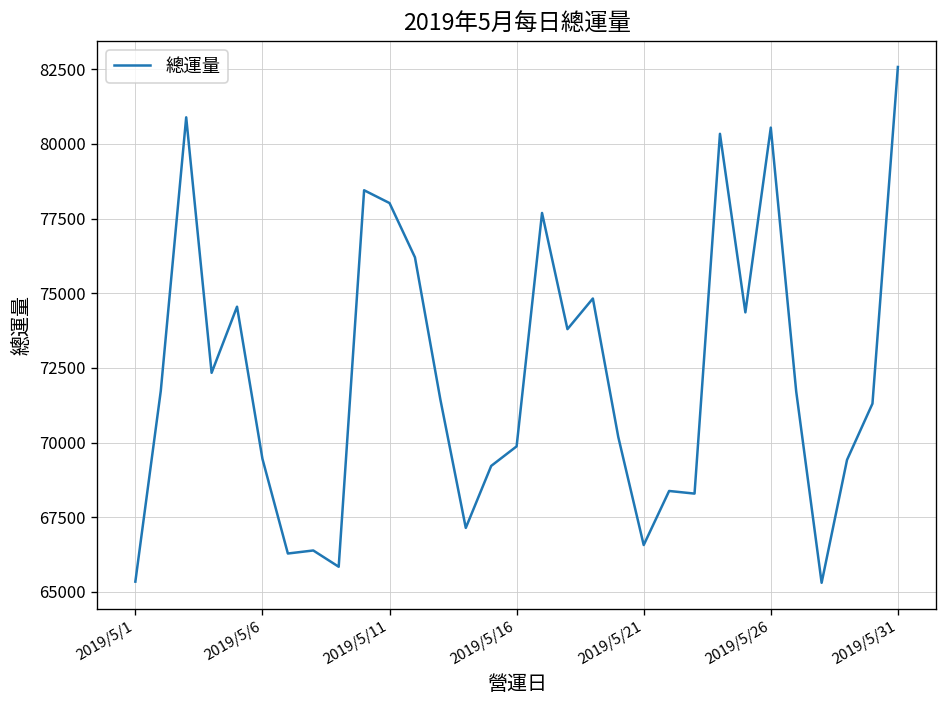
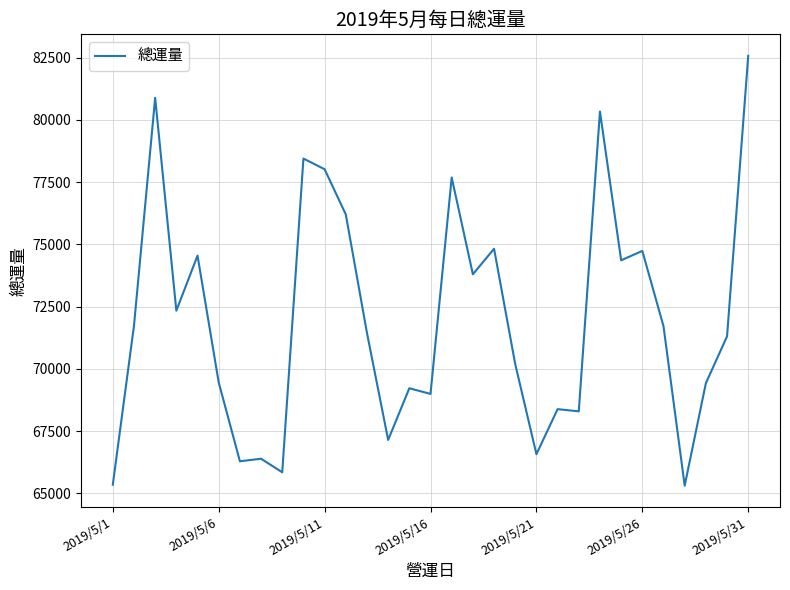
  {
    "2019/5/1": 65300,
    "2019/5/6": 69500,
    "2019/5/11": 78000,
-   "2019/5/16": 69900,
+   "2019/5/16": 69000,
    "2019/5/21": 66600,
-   "2019/5/26": 80500,
+   "2019/5/26": 74700,
    "2019/5/31": 82600
  }
